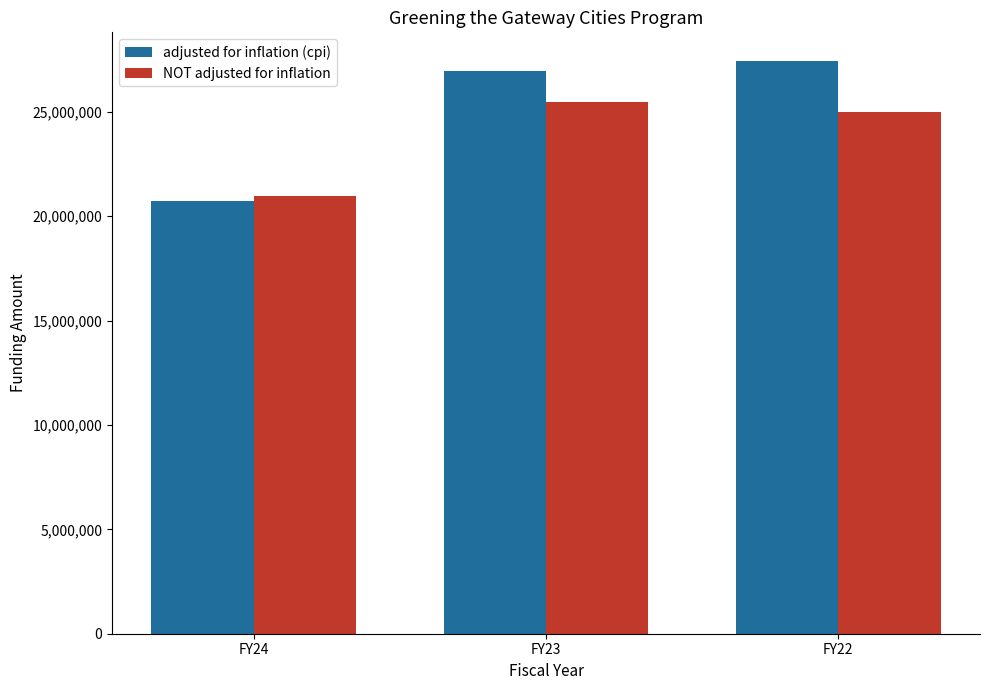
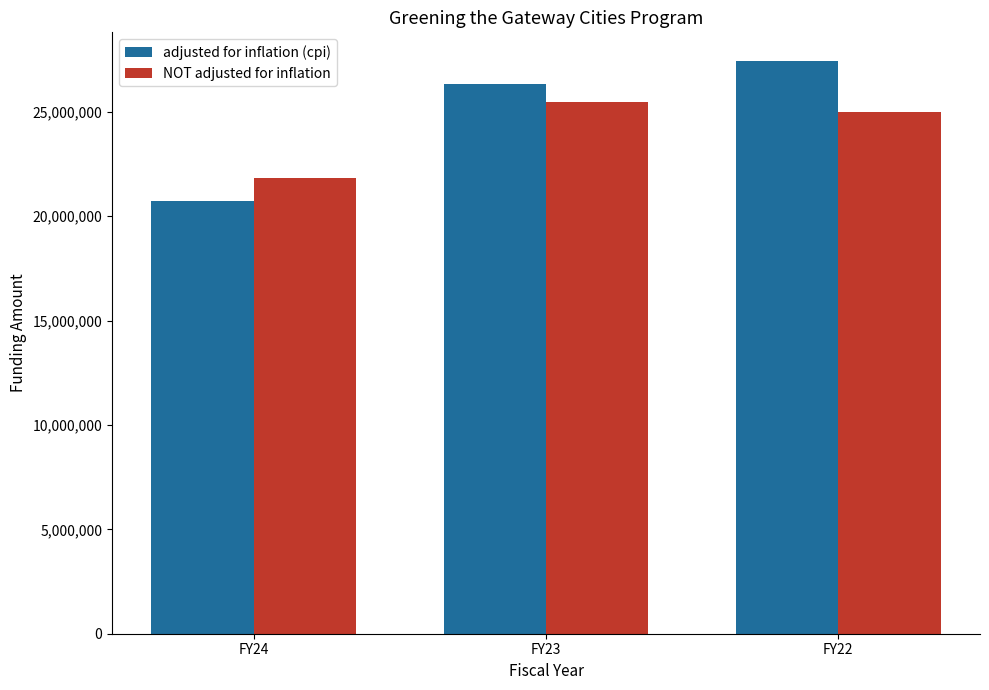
  {
    "adjusted for inflation (cpi)": {
      "FY24": "20,700,000",
-     "FY23": "26,900,000",
+     "FY23": "26,300,000",
      "FY22": "27,400,000"
    },
    "NOT adjusted for inflation": {
-     "FY24": "21,000,000",
+     "FY24": "21,800,000",
      "FY23": "25,500,000",
      "FY22": "25,000,000"
    }
  }
